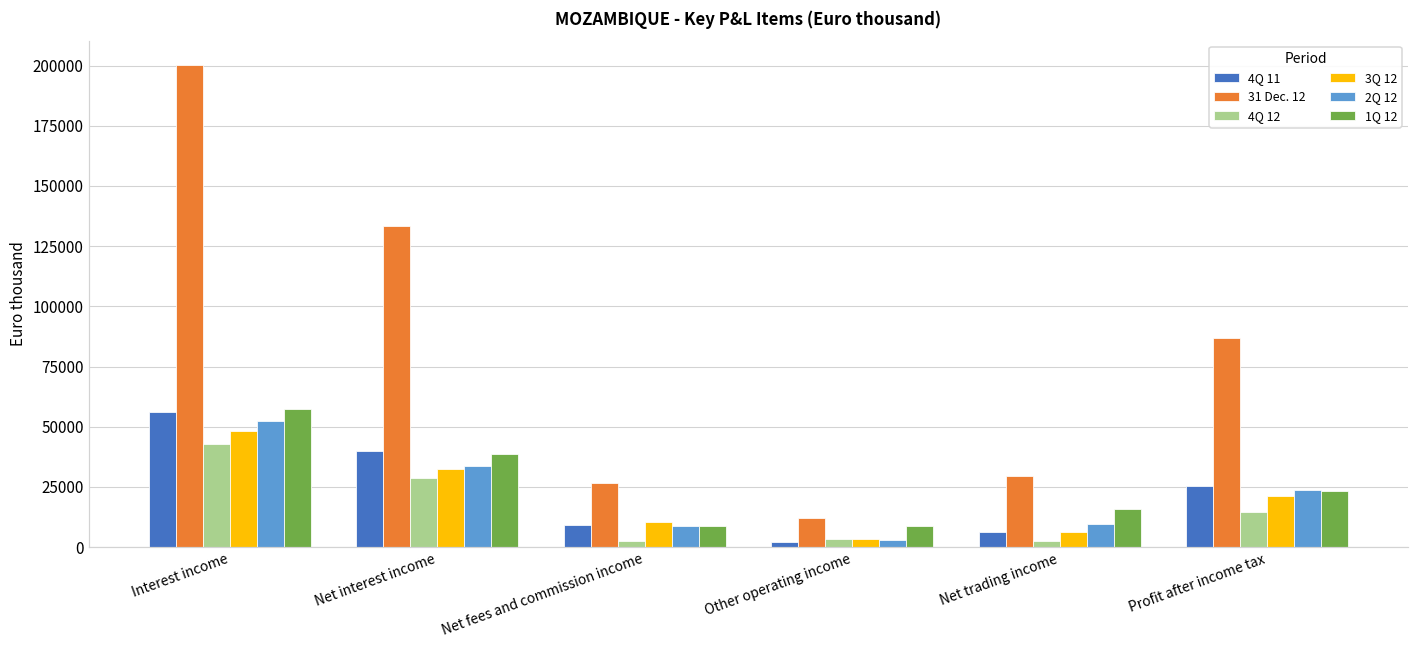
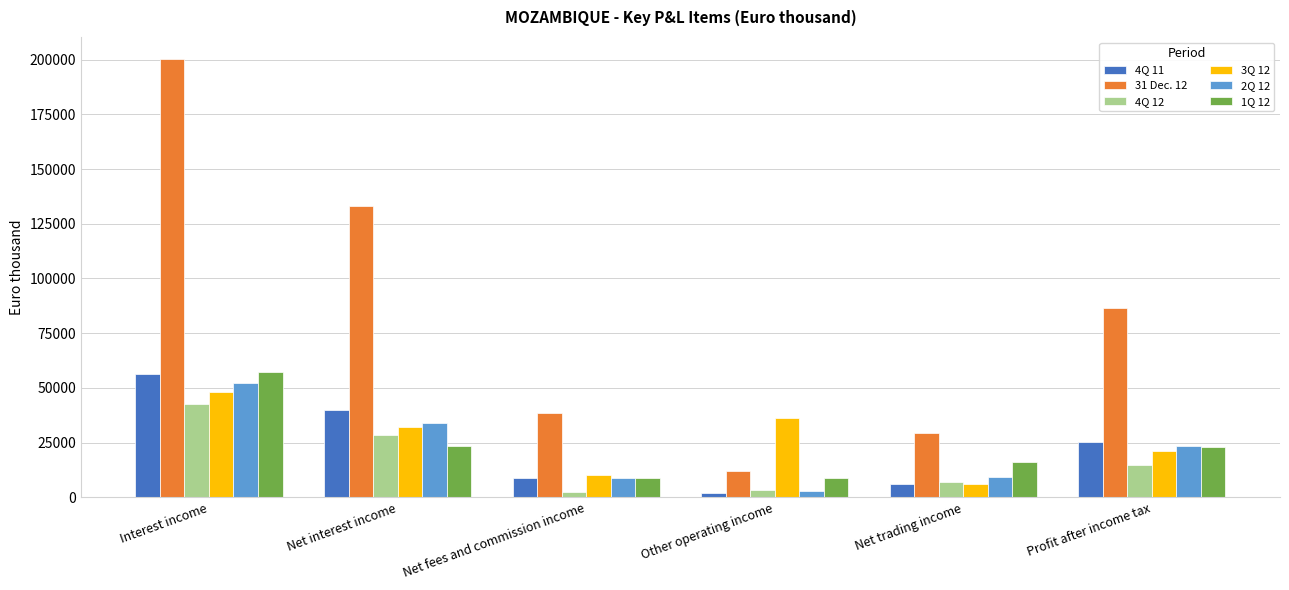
  {
    "31 Dec. 12": {
      "Interest income": 200000,
      "Net interest income": 133000,
-     "Net fees and commission income": 27000,
+     "Net fees and commission income": 39000,
      "Other operating income": 12000,
      "Net trading income": 29000,
      "Profit after income tax": 87000
    },
    "4Q 12": {
      "Interest income": 43000,
      "Net interest income": 29000,
      "Net fees and commission income": 2000,
      "Other operating income": 4000,
-     "Net trading income": 2000,
+     "Net trading income": 7000,
      "Profit after income tax": 15000
    },
    "3Q 12": {
      "Interest income": 48000,
      "Net interest income": 32000,
      "Net fees and commission income": 10000,
-     "Other operating income": 3000,
+     "Other operating income": 36000,
      "Net trading income": 6000,
      "Profit after income tax": 21000
    },
    "1Q 12": {
      "Interest income": 57000,
-     "Net interest income": 39000,
+     "Net interest income": 24000,
      "Net fees and commission income": 9000,
      "Other operating income": 9000,
      "Net trading income": 16000,
      "Profit after income tax": 23000
    }
  }
